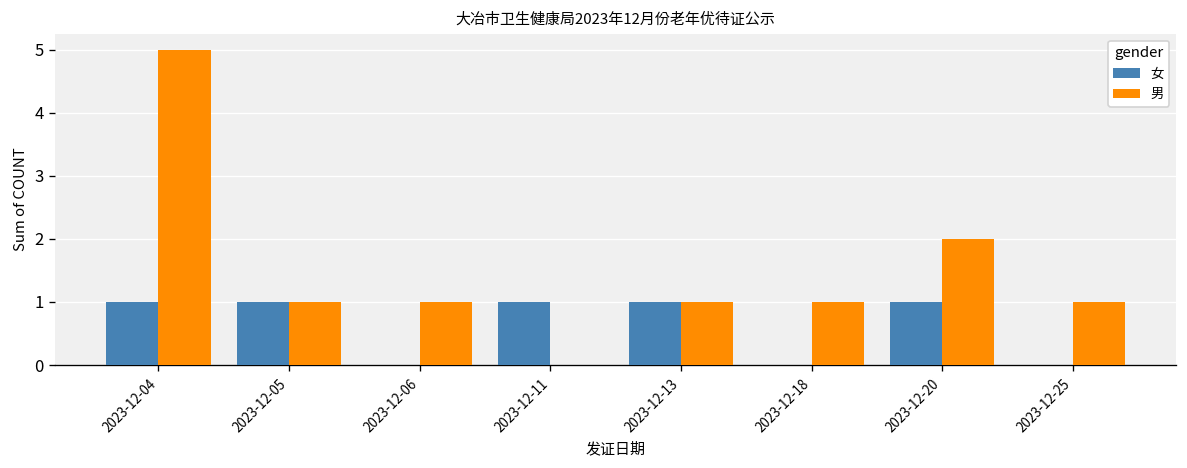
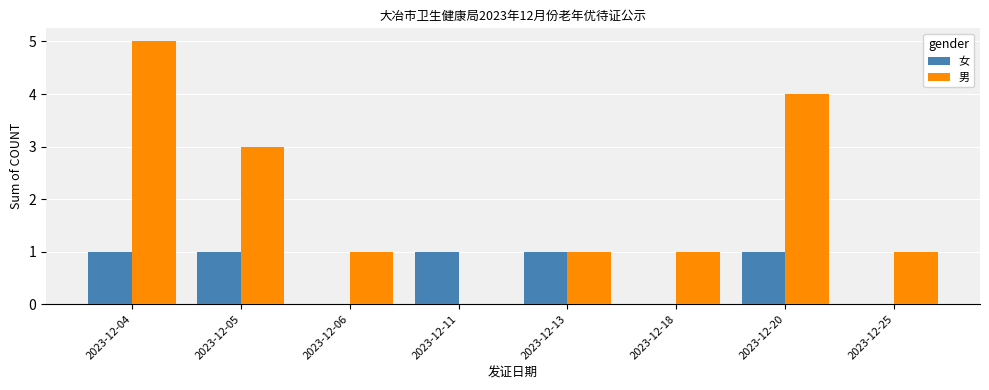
  {
    "女": {
      "2023-12-04": 1,
      "2023-12-05": 1,
      "2023-12-06": 0,
      "2023-12-11": 1,
      "2023-12-13": 1,
      "2023-12-18": 0,
      "2023-12-20": 1,
      "2023-12-25": 0
    },
    "男": {
      "2023-12-04": 5,
-     "2023-12-05": 1,
+     "2023-12-05": 3,
      "2023-12-06": 1,
      "2023-12-11": 0,
      "2023-12-13": 1,
      "2023-12-18": 1,
-     "2023-12-20": 2,
+     "2023-12-20": 4,
      "2023-12-25": 1
    }
  }
